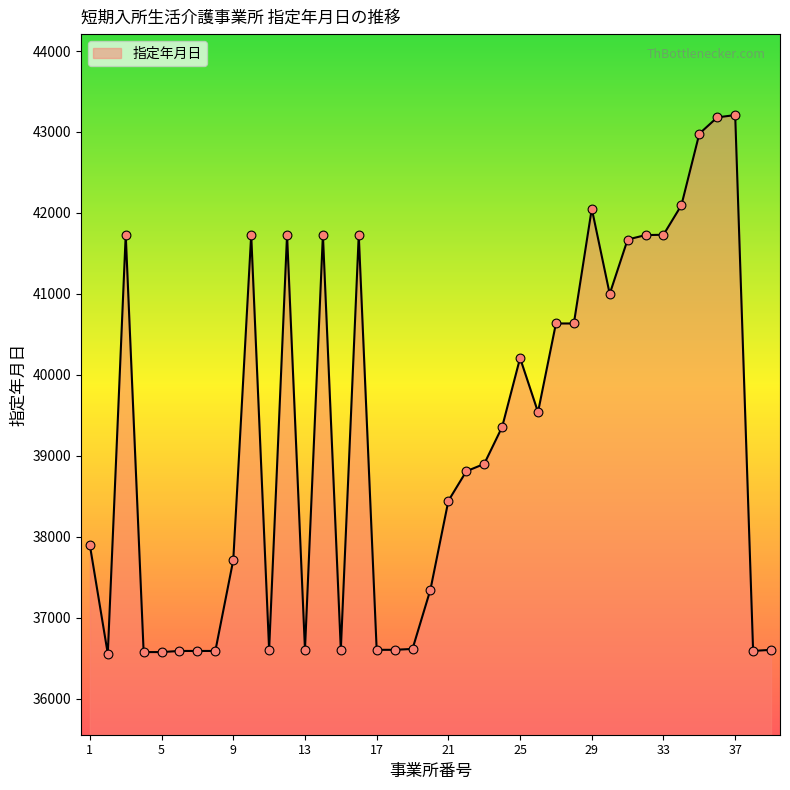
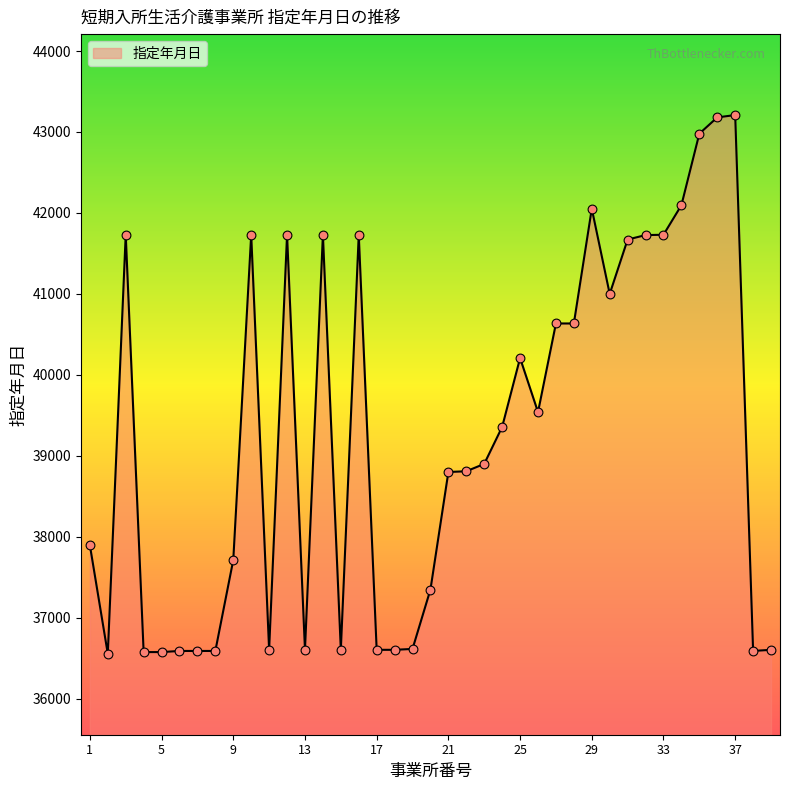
  {
    "1": 37900,
    "5": 36600,
    "9": 37700,
    "13": 36600,
    "17": 36600,
-   "21": 38400,
+   "21": 38800,
    "25": 40200,
    "29": 42100,
    "33": 41700,
    "37": 43200
  }
